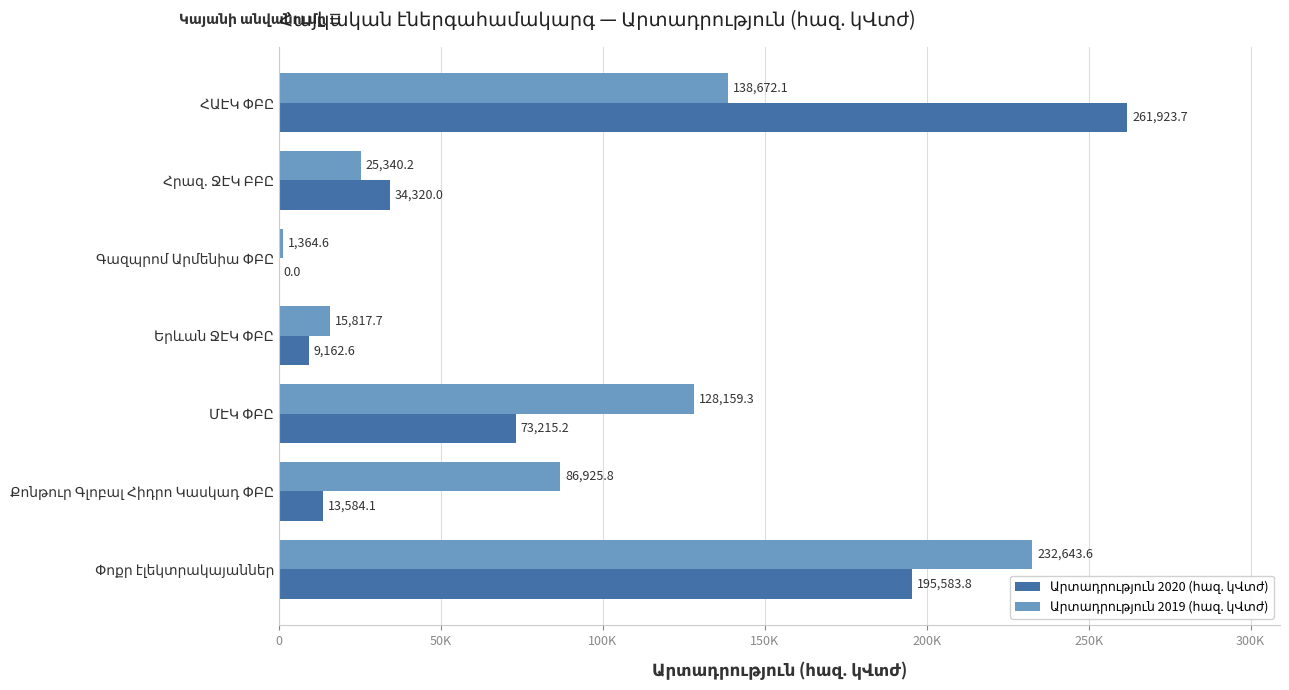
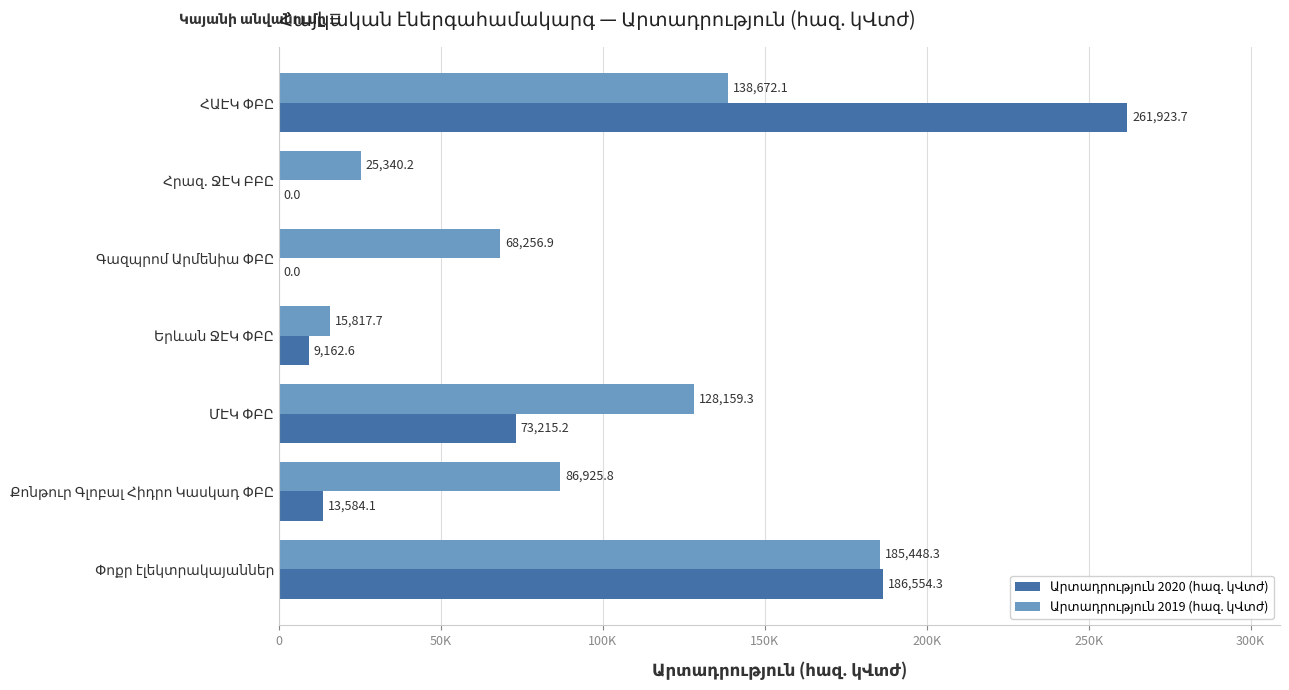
  {
    "Արտադրություն 2020 (հազ. կՎտժ)": {
      "ՀԱԷԿ ՓԲԸ": "261,923.7",
-     "Հրազ. ՋԷԿ ԲԲԸ": "34,320.0",
+     "Հրազ. ՋԷԿ ԲԲԸ": "0.0",
      "Գազպրոմ Արմենիա ՓԲԸ": "0.0",
      "Երևան ՋԷԿ ՓԲԸ": "9,162.6",
      "ՄԷԿ ՓԲԸ": "73,215.2",
      "Քոնթուր Գլոբալ Հիդրո Կասկադ ՓԲԸ": "13,584.1",
-     "Փոքր էլեկտրակայաններ": "195,583.8"
+     "Փոքր էլեկտրակայաններ": "186,554.3"
    },
    "Արտադրություն 2019 (հազ. կՎտժ)": {
      "ՀԱԷԿ ՓԲԸ": "138,672.1",
      "Հրազ. ՋԷԿ ԲԲԸ": "25,340.2",
-     "Գազպրոմ Արմենիա ՓԲԸ": "1,364.6",
+     "Գազպրոմ Արմենիա ՓԲԸ": "68,256.9",
      "Երևան ՋԷԿ ՓԲԸ": "15,817.7",
      "ՄԷԿ ՓԲԸ": "128,159.3",
      "Քոնթուր Գլոբալ Հիդրո Կասկադ ՓԲԸ": "86,925.8",
-     "Փոքր էլեկտրակայաններ": "232,643.6"
+     "Փոքր էլեկտրակայաններ": "185,448.3"
    }
  }
